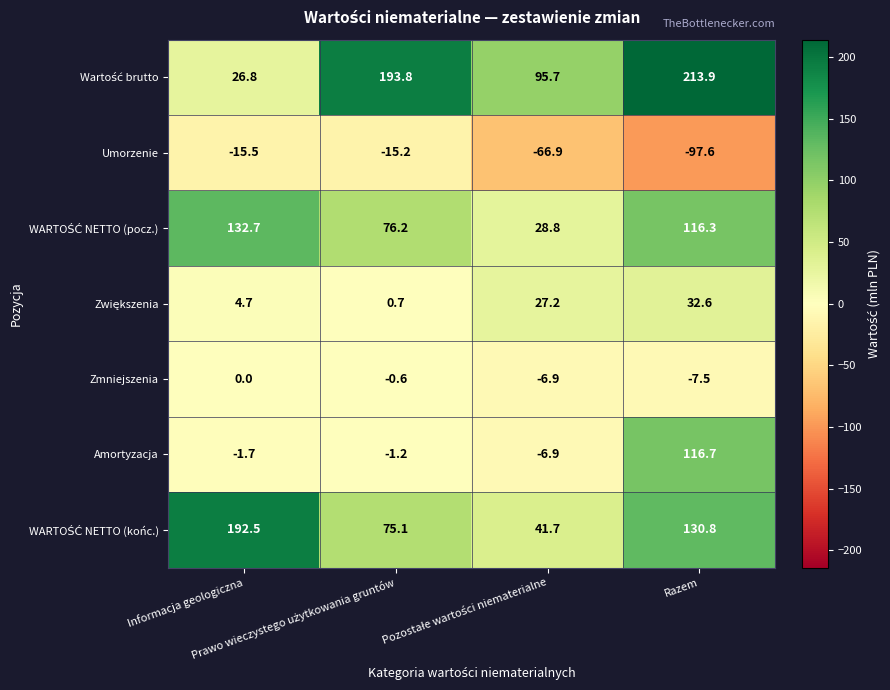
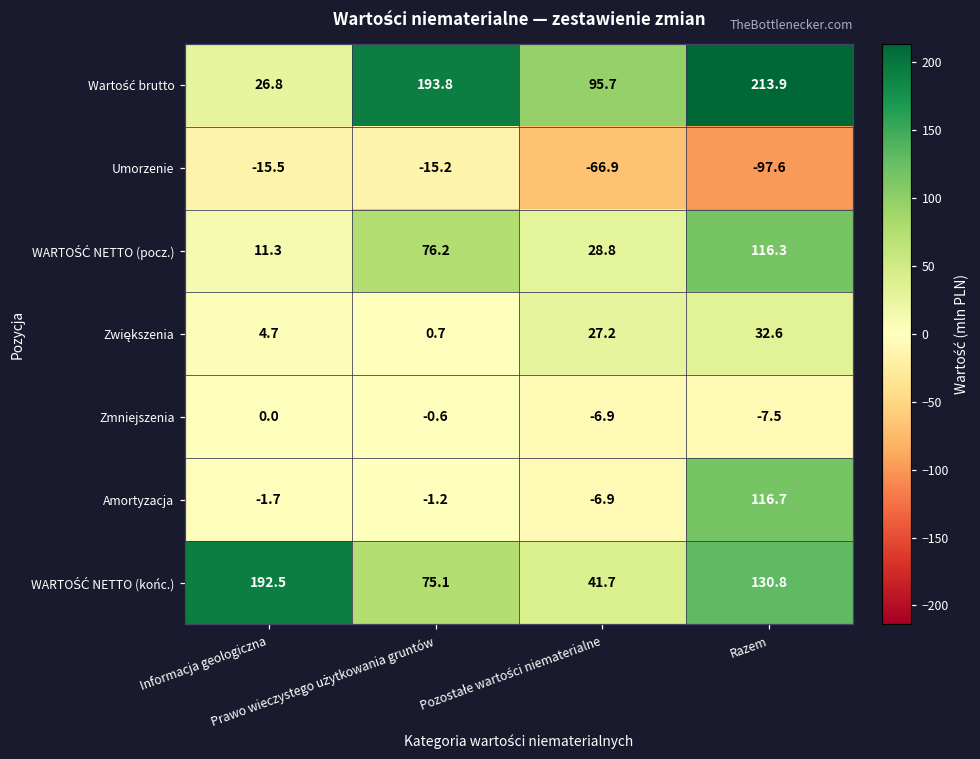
  {
    "Wartość brutto": {
      "Informacja geologiczna": 26.8,
      "Prawo wieczystego użytkowania gruntów": 193.8,
      "Pozostałe wartości niematerialne": 95.7,
      "Razem": 213.9
    },
    "Umorzenie": {
      "Informacja geologiczna": -15.5,
      "Prawo wieczystego użytkowania gruntów": -15.2,
      "Pozostałe wartości niematerialne": -66.9,
      "Razem": -97.6
    },
    "WARTOŚĆ NETTO (pocz.)": {
-     "Informacja geologiczna": 132.7,
+     "Informacja geologiczna": 11.3,
      "Prawo wieczystego użytkowania gruntów": 76.2,
      "Pozostałe wartości niematerialne": 28.8,
      "Razem": 116.3
    },
    "Zwiększenia": {
      "Informacja geologiczna": 4.7,
      "Prawo wieczystego użytkowania gruntów": 0.7,
      "Pozostałe wartości niematerialne": 27.2,
      "Razem": 32.6
    },
    "Zmniejszenia": {
      "Informacja geologiczna": 0.0,
      "Prawo wieczystego użytkowania gruntów": -0.6,
      "Pozostałe wartości niematerialne": -6.9,
      "Razem": -7.5
    },
    "Amortyzacja": {
      "Informacja geologiczna": -1.7,
      "Prawo wieczystego użytkowania gruntów": -1.2,
      "Pozostałe wartości niematerialne": -6.9,
      "Razem": 116.7
    },
    "WARTOŚĆ NETTO (końc.)": {
      "Informacja geologiczna": 192.5,
      "Prawo wieczystego użytkowania gruntów": 75.1,
      "Pozostałe wartości niematerialne": 41.7,
      "Razem": 130.8
    }
  }
